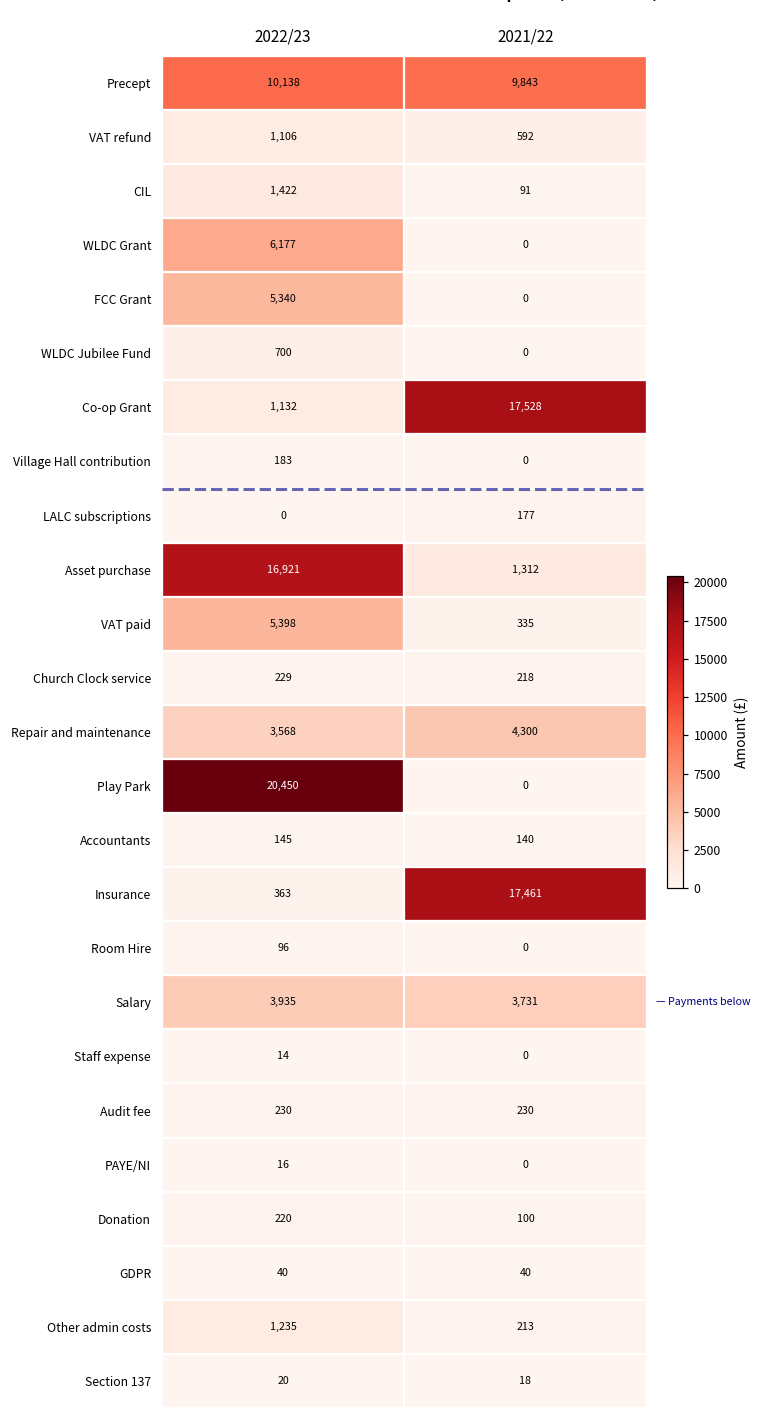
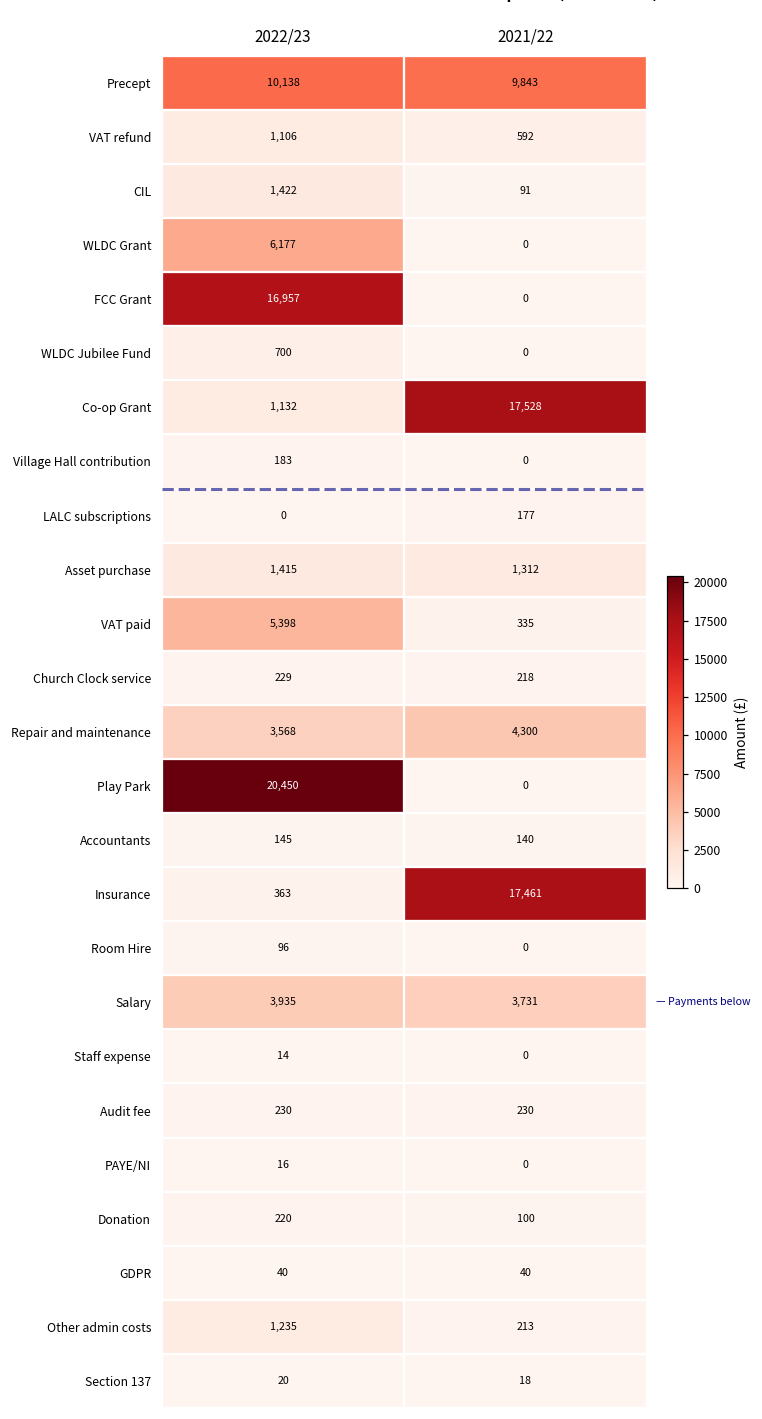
  {
    "Precept": {
      "2022/23": "10,138",
      "2021/22": "9,843"
    },
    "VAT refund": {
      "2022/23": "1,106",
      "2021/22": "592"
    },
    "CIL": {
      "2022/23": "1,422",
      "2021/22": "91"
    },
    "WLDC Grant": {
      "2022/23": "6,177",
      "2021/22": "0"
    },
    "FCC Grant": {
-     "2022/23": "5,340",
+     "2022/23": "16,957",
      "2021/22": "0"
    },
    "WLDC Jubilee Fund": {
      "2022/23": "700",
      "2021/22": "0"
    },
    "Co-op Grant": {
      "2022/23": "1,132",
      "2021/22": "17,528"
    },
    "Village Hall contribution": {
      "2022/23": "183",
      "2021/22": "0"
    },
    "LALC subscriptions": {
      "2022/23": "0",
      "2021/22": "177"
    },
    "Asset purchase": {
-     "2022/23": "16,921",
+     "2022/23": "1,415",
      "2021/22": "1,312"
    },
    "VAT paid": {
      "2022/23": "5,398",
      "2021/22": "335"
    },
    "Church Clock service": {
      "2022/23": "229",
      "2021/22": "218"
    },
    "Repair and maintenance": {
      "2022/23": "3,568",
      "2021/22": "4,300"
    },
    "Play Park": {
      "2022/23": "20,450",
      "2021/22": "0"
    },
    "Accountants": {
      "2022/23": "145",
      "2021/22": "140"
    },
    "Insurance": {
      "2022/23": "363",
      "2021/22": "17,461"
    },
    "Room Hire": {
      "2022/23": "96",
      "2021/22": "0"
    },
    "Salary": {
      "2022/23": "3,935",
      "2021/22": "3,731"
    },
    "Staff expense": {
      "2022/23": "14",
      "2021/22": "0"
    },
    "Audit fee": {
      "2022/23": "230",
      "2021/22": "230"
    },
    "PAYE/NI": {
      "2022/23": "16",
      "2021/22": "0"
    },
    "Donation": {
      "2022/23": "220",
      "2021/22": "100"
    },
    "GDPR": {
      "2022/23": "40",
      "2021/22": "40"
    },
    "Other admin costs": {
      "2022/23": "1,235",
      "2021/22": "213"
    },
    "Section 137": {
      "2022/23": "20",
      "2021/22": "18"
    }
  }
